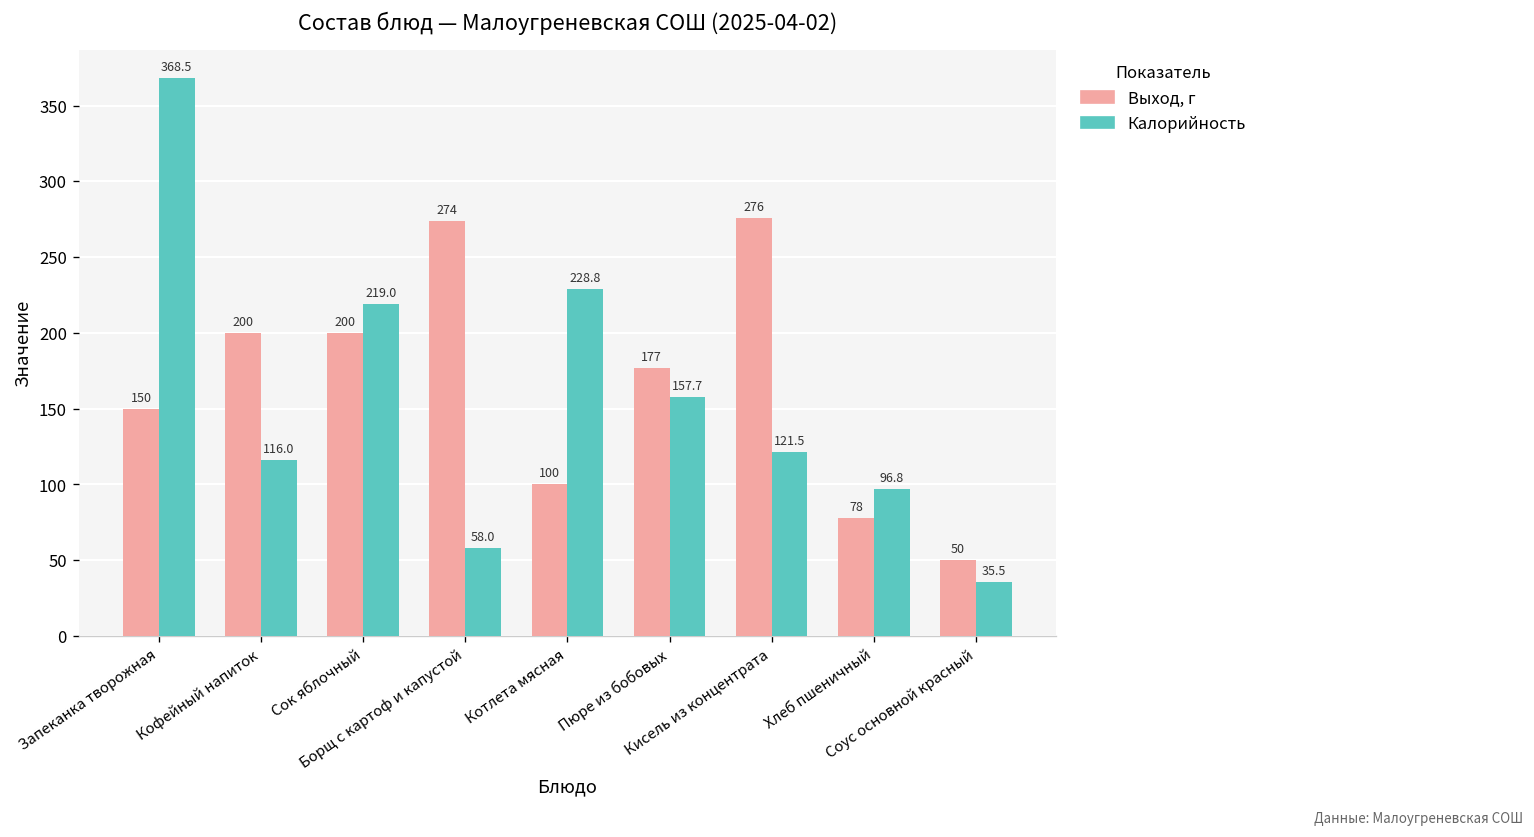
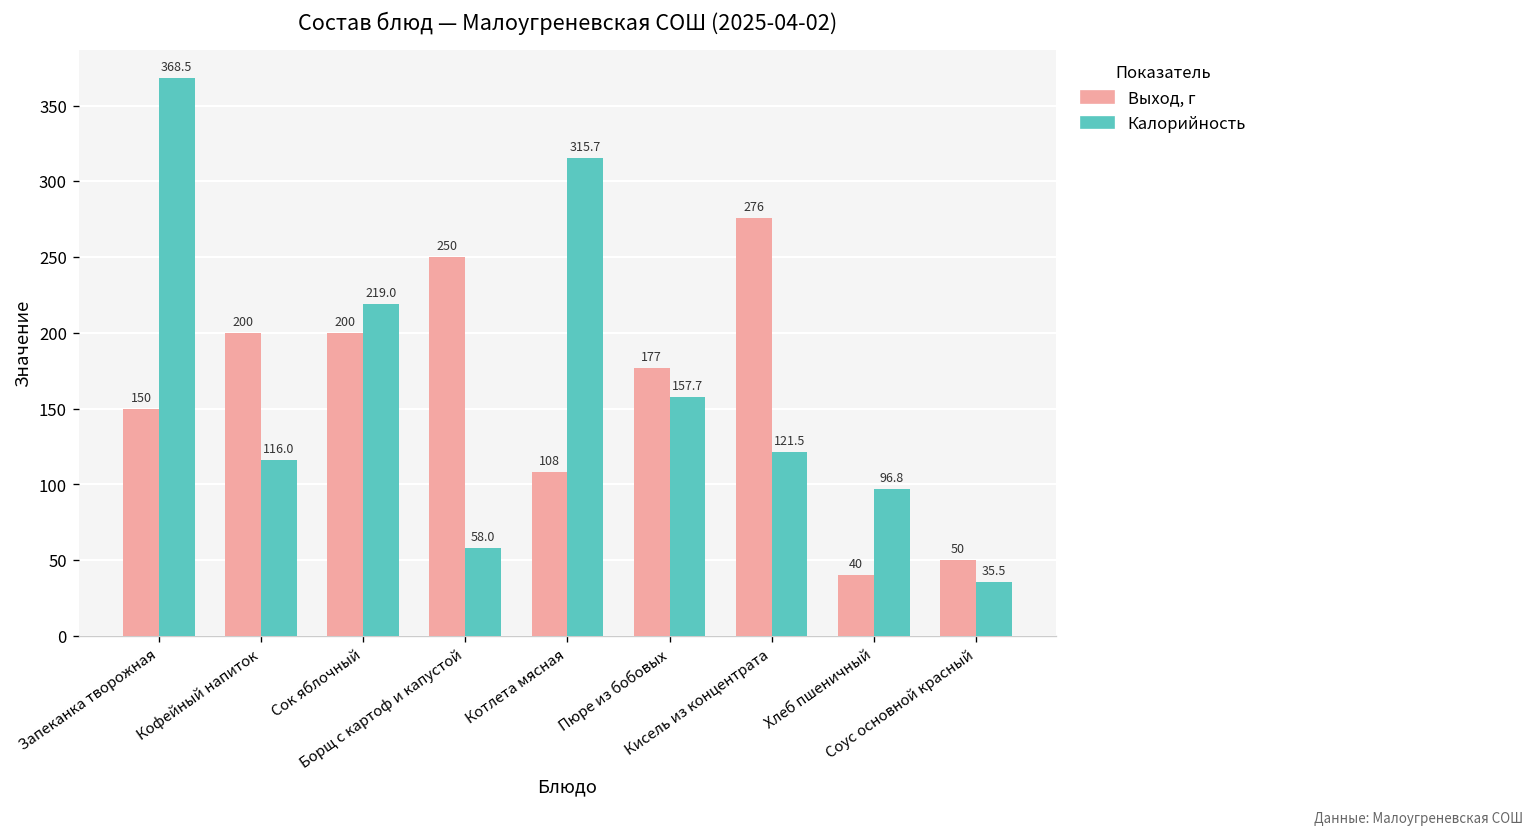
  {
    "Выход, г": {
      "Запеканка творожная": 150,
      "Кофейный напиток": 200,
      "Сок яблочный": 200,
-     "Борщ с картоф и капустой": 274,
-     "Котлета мясная": 100,
+     "Борщ с картоф и капустой": 250,
+     "Котлета мясная": 108,
      "Пюре из бобовых": 177,
      "Кисель из концентрата": 276,
-     "Хлеб пшеничный": 78,
+     "Хлеб пшеничный": 40,
      "Соус основной красный": 50
    },
    "Калорийность": {
      "Запеканка творожная": 368.5,
      "Кофейный напиток": 116.0,
      "Сок яблочный": 219.0,
      "Борщ с картоф и капустой": 58.0,
-     "Котлета мясная": 228.8,
+     "Котлета мясная": 315.7,
      "Пюре из бобовых": 157.7,
      "Кисель из концентрата": 121.5,
      "Хлеб пшеничный": 96.8,
      "Соус основной красный": 35.5
    }
  }
